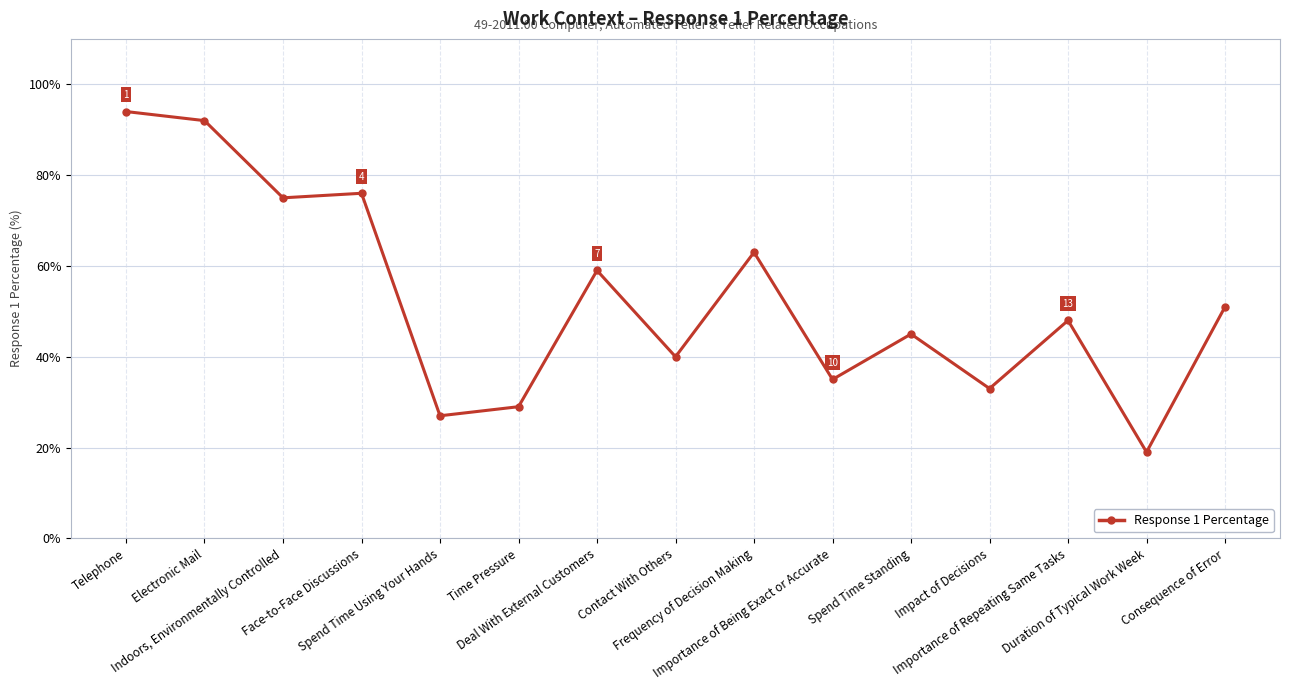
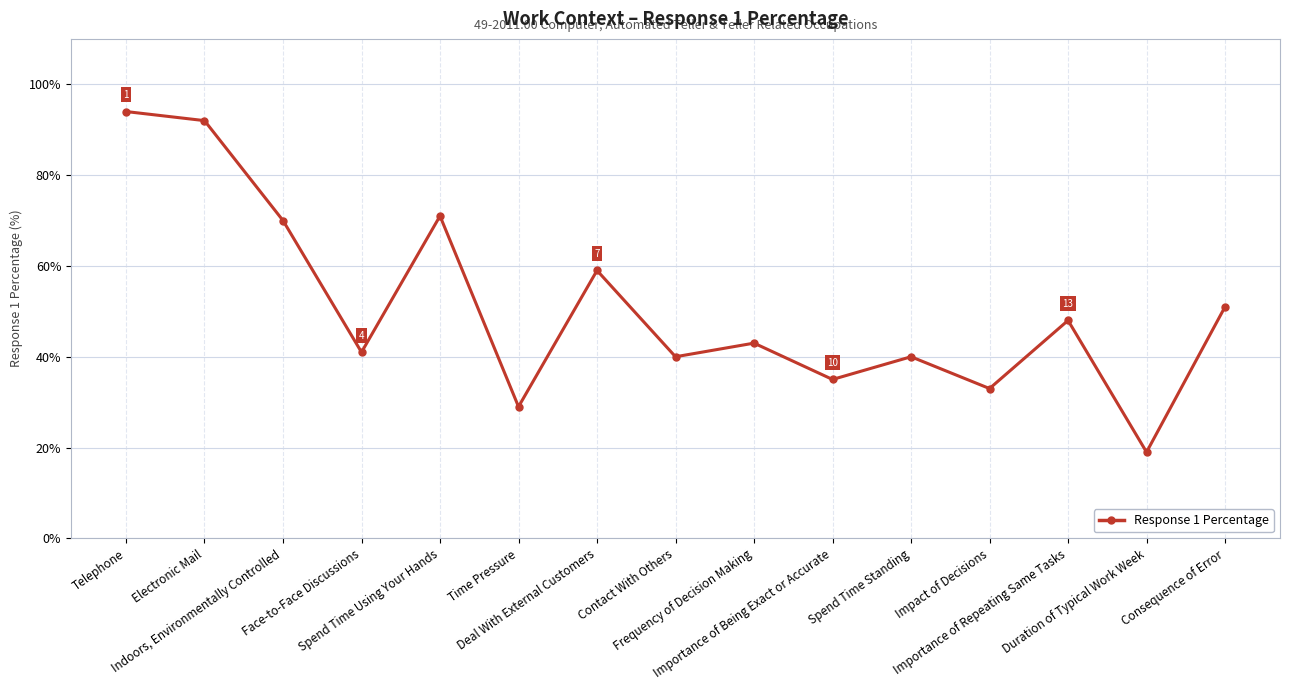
  {
    "Electronic Mail": "92%",
-   "Indoors, Environmentally Controlled": "75%",
-   "Face-to-Face Discussions": "76%",
-   "Spend Time Using Your Hands": "27%",
+   "Indoors, Environmentally Controlled": "70%",
+   "Face-to-Face Discussions": "41%",
+   "Spend Time Using Your Hands": "71%",
    "Time Pressure": "29%",
    "Contact With Others": "40%",
-   "Frequency of Decision Making": "63%",
-   "Spend Time Standing": "45%",
+   "Frequency of Decision Making": "43%",
+   "Spend Time Standing": "40%",
    "Impact of Decisions": "33%",
    "Duration of Typical Work Week": "19%",
    "Consequence of Error": "51%"
  }
